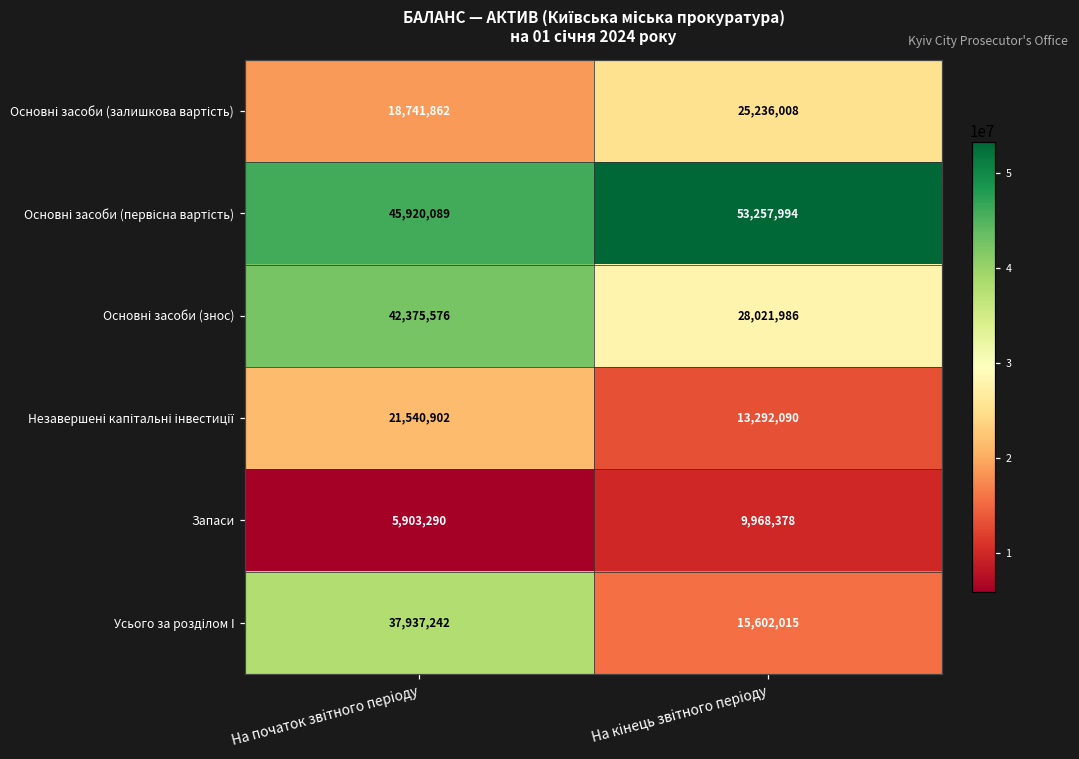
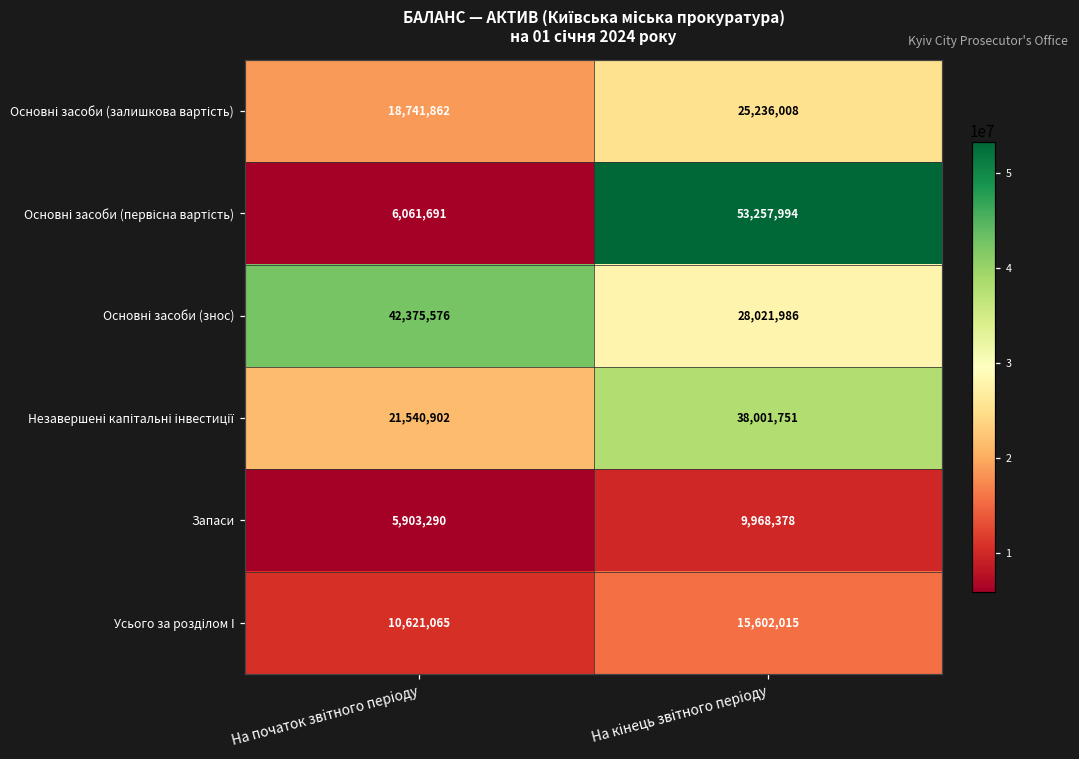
  {
    "Основні засоби (залишкова вартість)": {
      "На початок звітного періоду": "18,741,862",
      "На кінець звітного періоду": "25,236,008"
    },
    "Основні засоби (первісна вартість)": {
-     "На початок звітного періоду": "45,920,089",
+     "На початок звітного періоду": "6,061,691",
      "На кінець звітного періоду": "53,257,994"
    },
    "Основні засоби (знос)": {
      "На початок звітного періоду": "42,375,576",
      "На кінець звітного періоду": "28,021,986"
    },
    "Незавершені капітальні інвестиції": {
      "На початок звітного періоду": "21,540,902",
-     "На кінець звітного періоду": "13,292,090"
+     "На кінець звітного періоду": "38,001,751"
    },
    "Запаси": {
      "На початок звітного періоду": "5,903,290",
      "На кінець звітного періоду": "9,968,378"
    },
    "Усього за розділом І": {
-     "На початок звітного періоду": "37,937,242",
+     "На початок звітного періоду": "10,621,065",
      "На кінець звітного періоду": "15,602,015"
    }
  }
